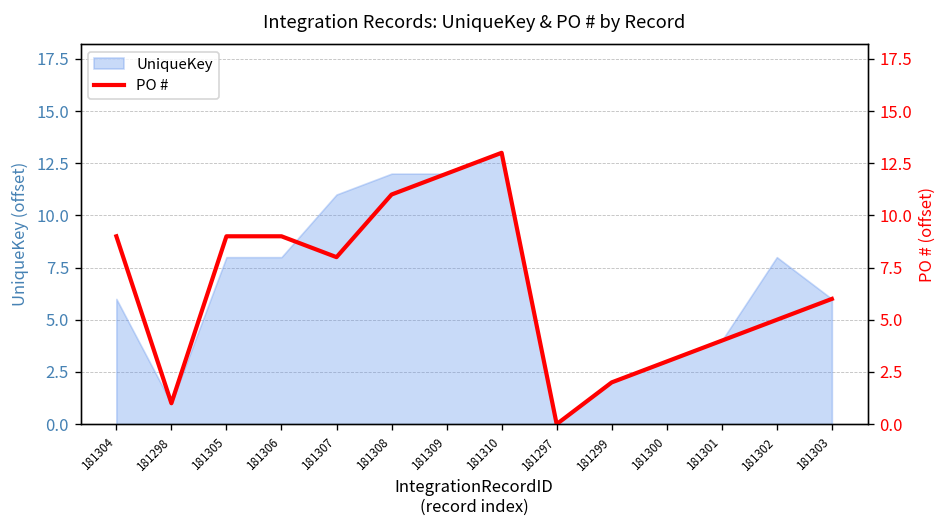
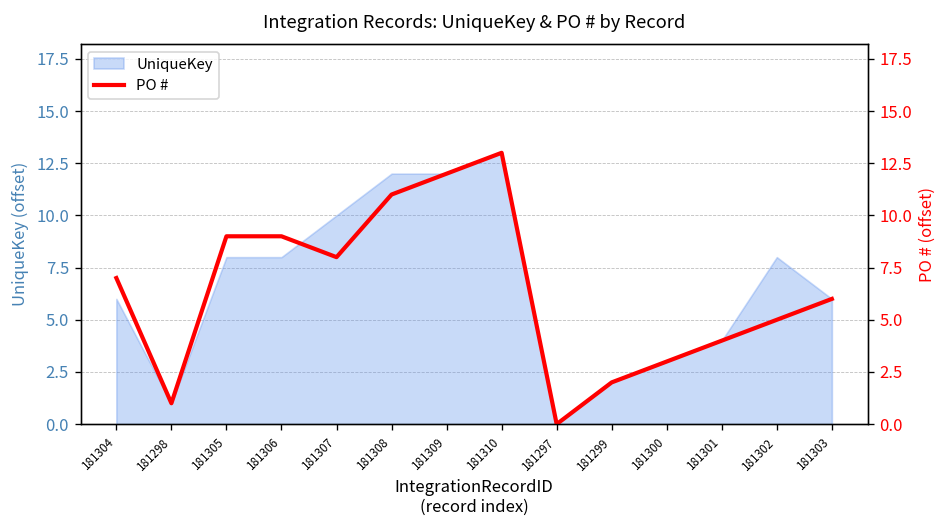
  {
    "UniqueKey": {
      "181304": 6.0,
      "181298": 1.0,
      "181305": 8.0,
      "181306": 8.0,
-     "181307": 11.0,
+     "181307": 10.0,
      "181308": 12.0,
      "181309": 12.0,
      "181310": 13.0,
      "181297": 0.0,
      "181299": 2.0,
      "181300": 3.0,
      "181301": 4.0,
      "181302": 8.0,
      "181303": 6.0
    },
    "PO #": {
-     "181304": 9.0,
+     "181304": 7.0,
      "181298": 1.0,
      "181305": 9.0,
      "181306": 9.0,
      "181307": 8.0,
      "181308": 11.0,
      "181309": 12.0,
      "181310": 13.0,
      "181297": 0.0,
      "181299": 2.0,
      "181300": 3.0,
      "181301": 4.0,
      "181302": 5.0,
      "181303": 6.0
    }
  }
